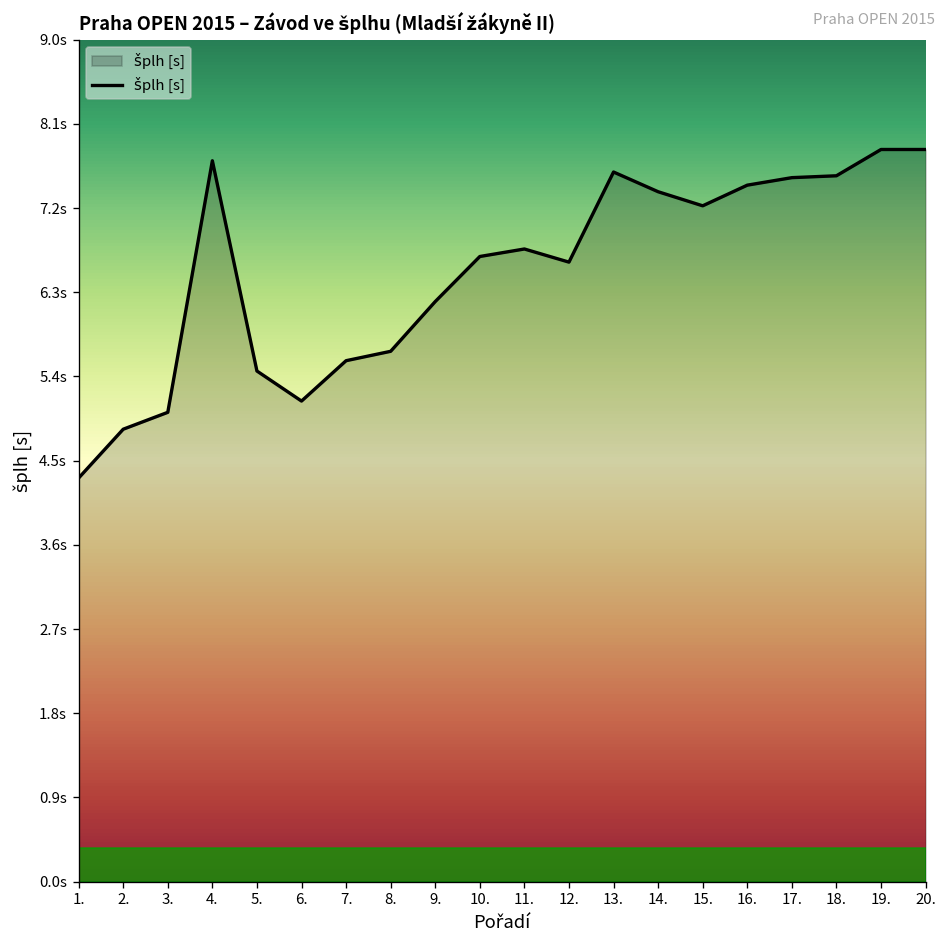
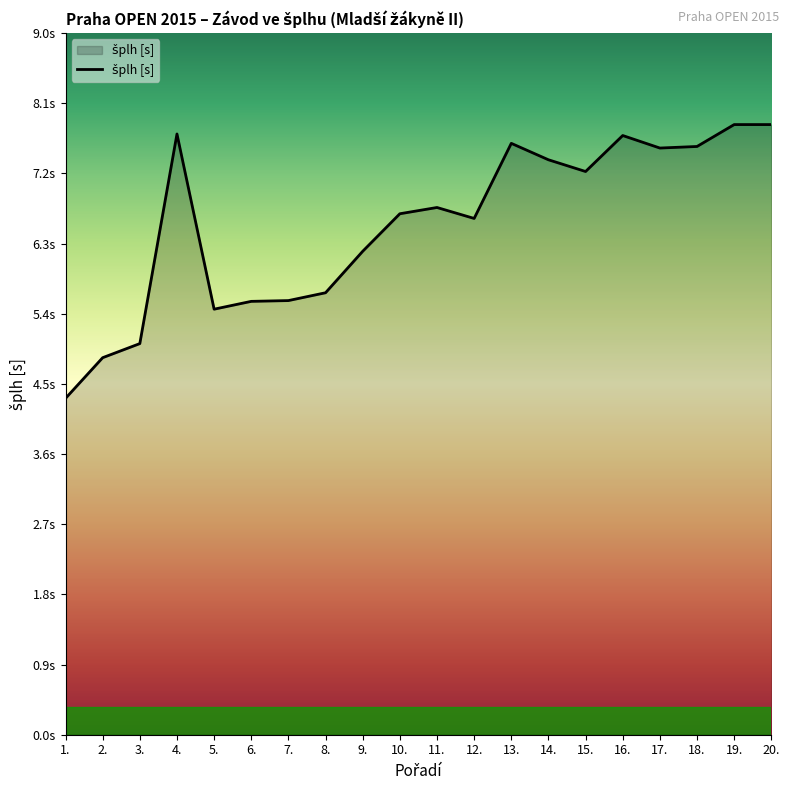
  {
    "1.": "4.3s",
    "2.": "4.8s",
    "3.": "5.0s",
    "4.": "7.7s",
    "5.": "5.4s",
-   "6.": "5.1s",
+   "6.": "5.5s",
    "7.": "5.6s",
    "8.": "5.7s",
    "9.": "6.2s",
    "10.": "6.7s",
    "11.": "6.7s",
    "12.": "6.6s",
    "13.": "7.6s",
    "14.": "7.4s",
    "15.": "7.2s",
-   "16.": "7.4s",
+   "16.": "7.7s",
    "17.": "7.5s",
    "18.": "7.5s",
    "19.": "7.8s",
    "20.": "7.8s"
  }
